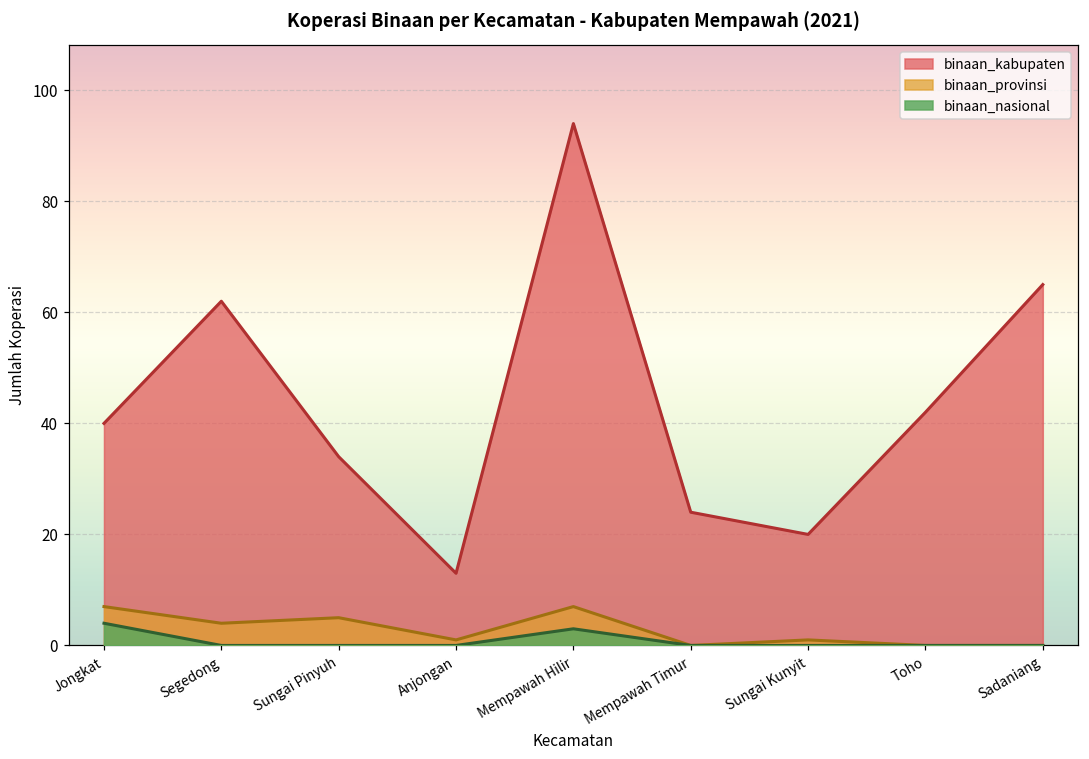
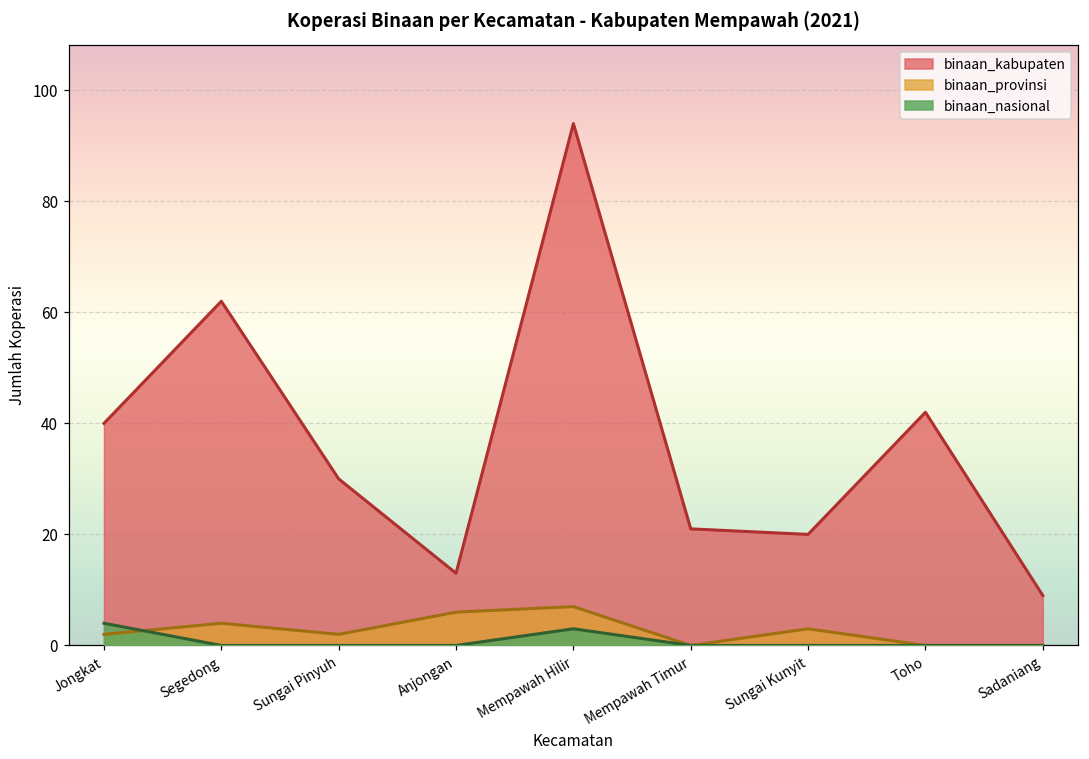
  {
    "binaan_kabupaten": {
      "Jongkat": 40,
      "Segedong": 62,
-     "Sungai Pinyuh": 34,
+     "Sungai Pinyuh": 30,
      "Anjongan": 13,
      "Mempawah Hilir": 94,
-     "Mempawah Timur": 24,
+     "Mempawah Timur": 21,
      "Sungai Kunyit": 20,
      "Toho": 42,
-     "Sadaniang": 65
+     "Sadaniang": 9
    },
    "binaan_provinsi": {
-     "Jongkat": 7,
+     "Jongkat": 2,
      "Segedong": 4,
-     "Sungai Pinyuh": 5,
-     "Anjongan": 1,
+     "Sungai Pinyuh": 2,
+     "Anjongan": 6,
      "Mempawah Hilir": 7,
-     "Sungai Kunyit": 1
+     "Sungai Kunyit": 3
    },
    "binaan_nasional": {
      "Jongkat": 4,
      "Segedong": 0,
      "Sungai Pinyuh": 0,
      "Anjongan": 0,
      "Mempawah Hilir": 3,
      "Sungai Kunyit": 0
    }
  }
